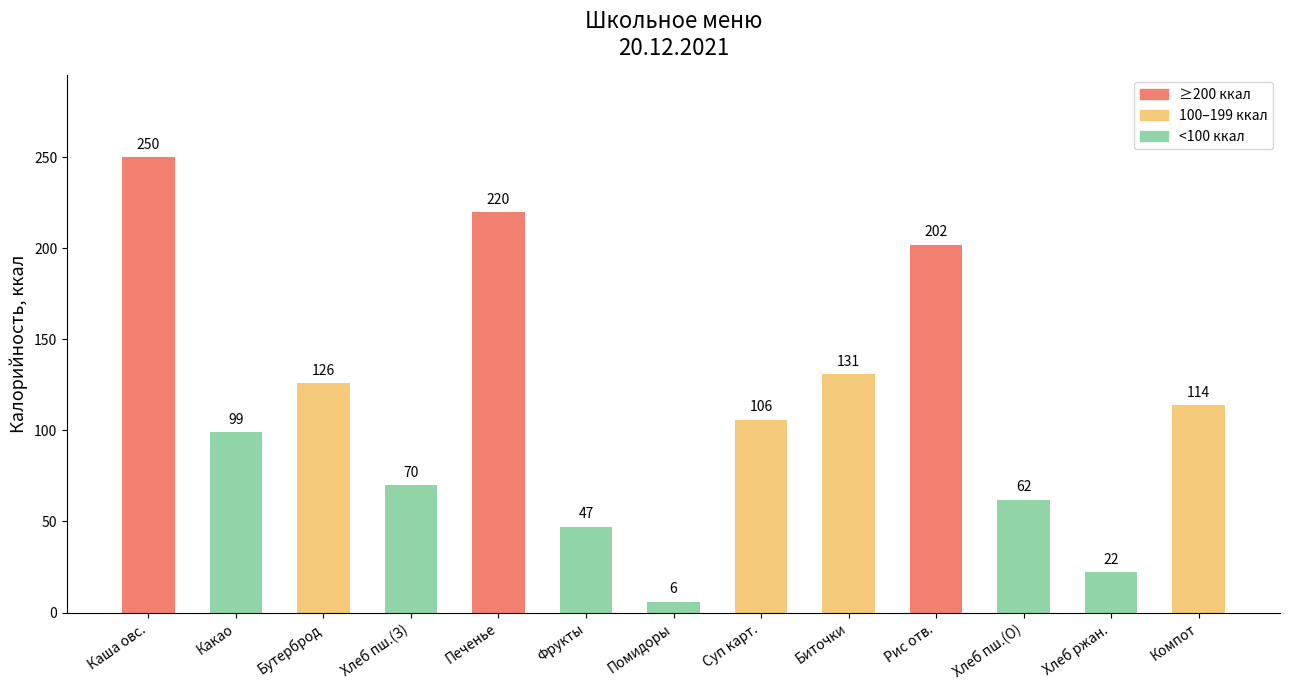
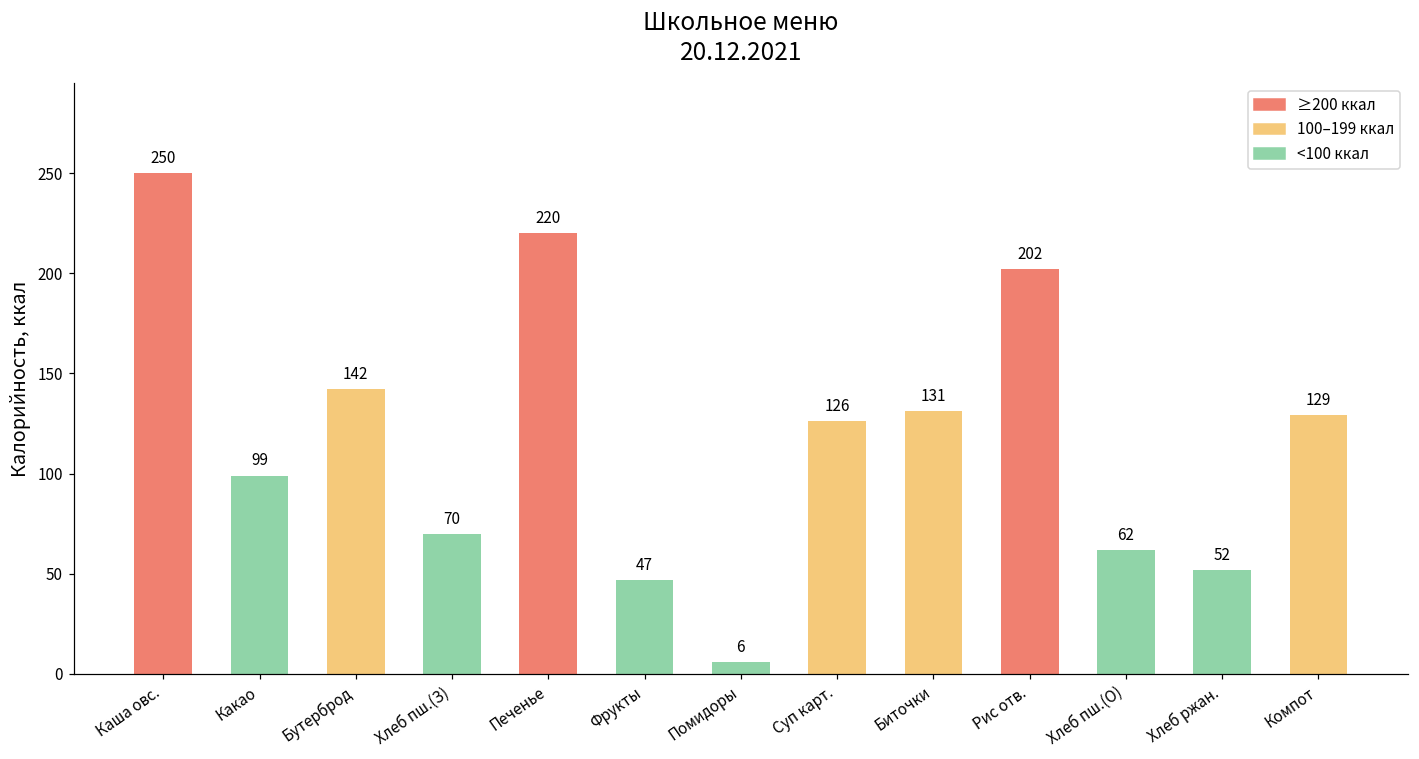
  {
    "Каша овс.": 250,
    "Какао": 99,
-   "Бутерброд": 126,
+   "Бутерброд": 142,
    "Хлеб пш.(З)": 70,
    "Печенье": 220,
    "Фрукты": 47,
    "Помидоры": 6,
-   "Суп карт.": 106,
+   "Суп карт.": 126,
    "Биточки": 131,
    "Рис отв.": 202,
    "Хлеб пш.(О)": 62,
-   "Хлеб ржан.": 22,
-   "Компот": 114
+   "Хлеб ржан.": 52,
+   "Компот": 129
  }
